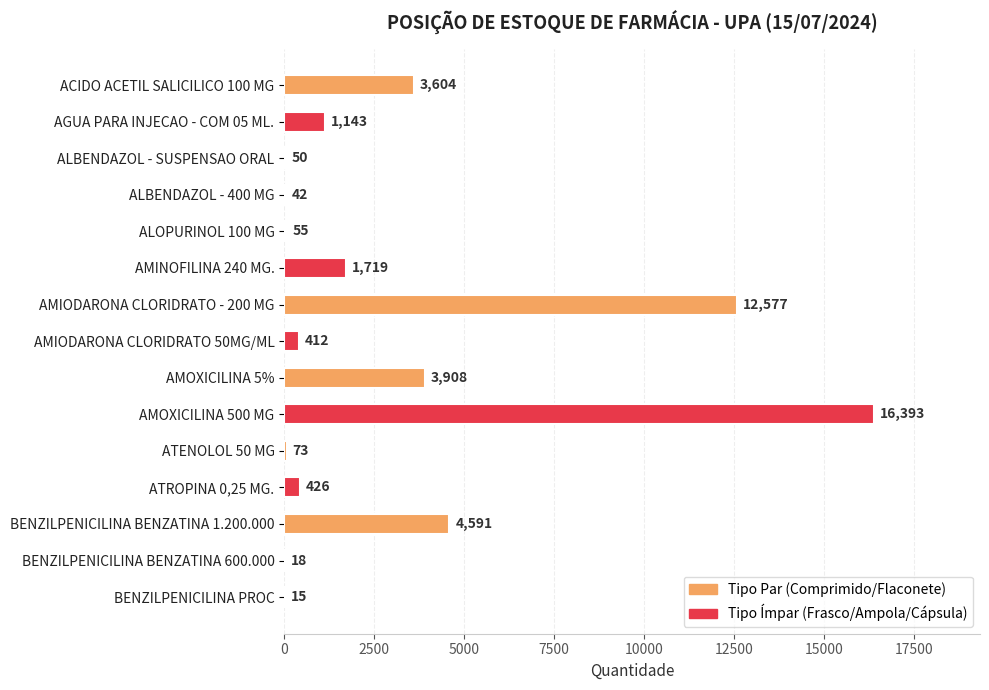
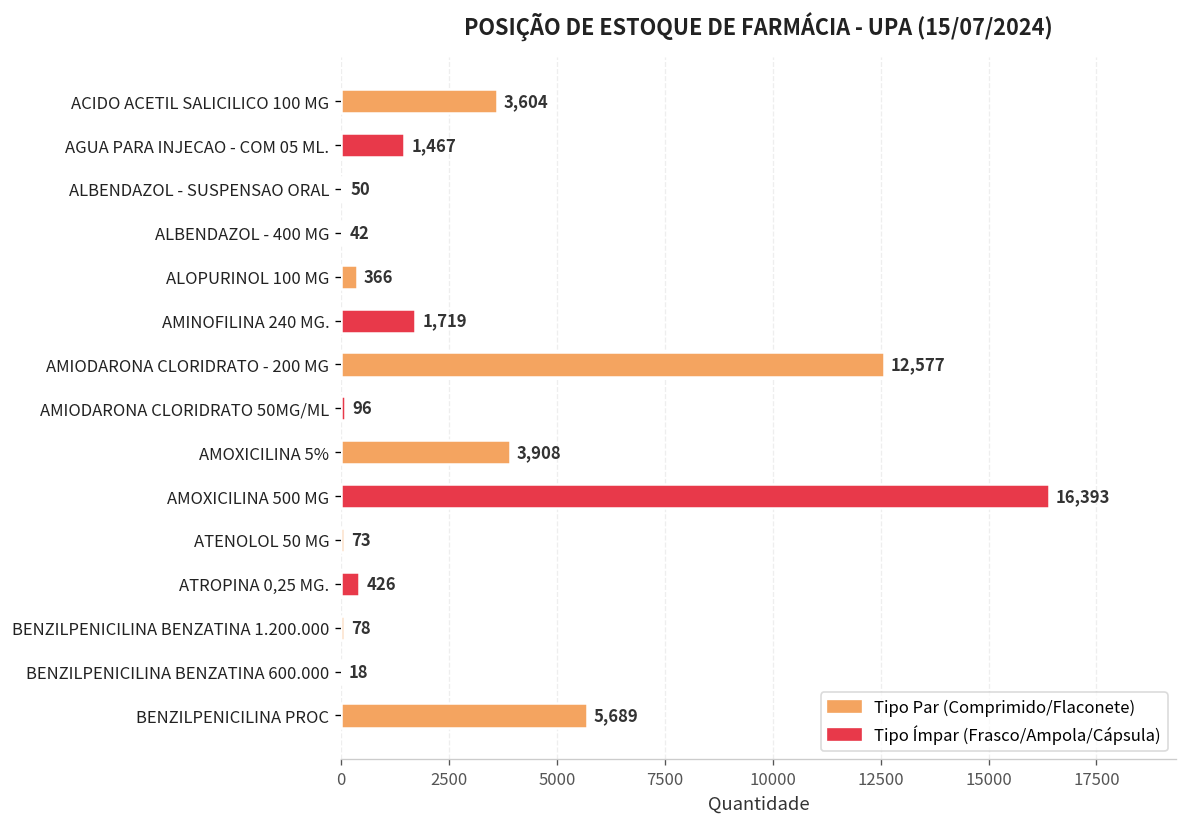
  {
    "ACIDO ACETIL SALICILICO 100 MG": "3,604",
-   "AGUA PARA INJECAO - COM 05 ML.": "1,143",
+   "AGUA PARA INJECAO - COM 05 ML.": "1,467",
    "ALBENDAZOL - SUSPENSAO ORAL": "50",
    "ALBENDAZOL - 400 MG": "42",
-   "ALOPURINOL 100 MG": "55",
+   "ALOPURINOL 100 MG": "366",
    "AMINOFILINA 240 MG.": "1,719",
    "AMIODARONA CLORIDRATO - 200 MG": "12,577",
-   "AMIODARONA CLORIDRATO 50MG/ML": "412",
+   "AMIODARONA CLORIDRATO 50MG/ML": "96",
    "AMOXICILINA 5%": "3,908",
    "AMOXICILINA 500 MG": "16,393",
    "ATENOLOL 50 MG": "73",
    "ATROPINA 0,25 MG.": "426",
-   "BENZILPENICILINA BENZATINA 1.200.000": "4,591",
+   "BENZILPENICILINA BENZATINA 1.200.000": "78",
    "BENZILPENICILINA BENZATINA 600.000": "18",
-   "BENZILPENICILINA PROC": "15"
+   "BENZILPENICILINA PROC": "5,689"
  }
